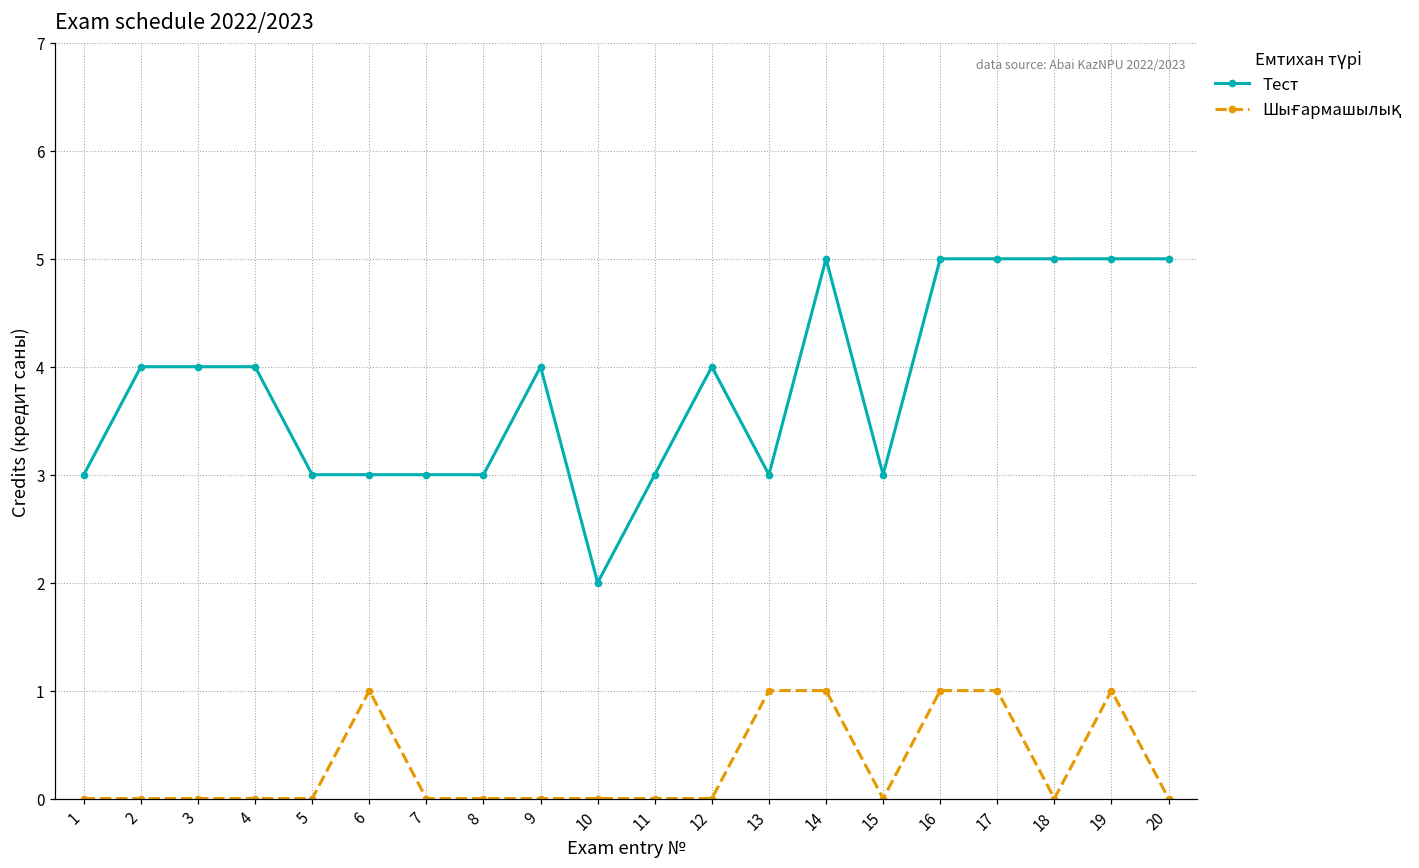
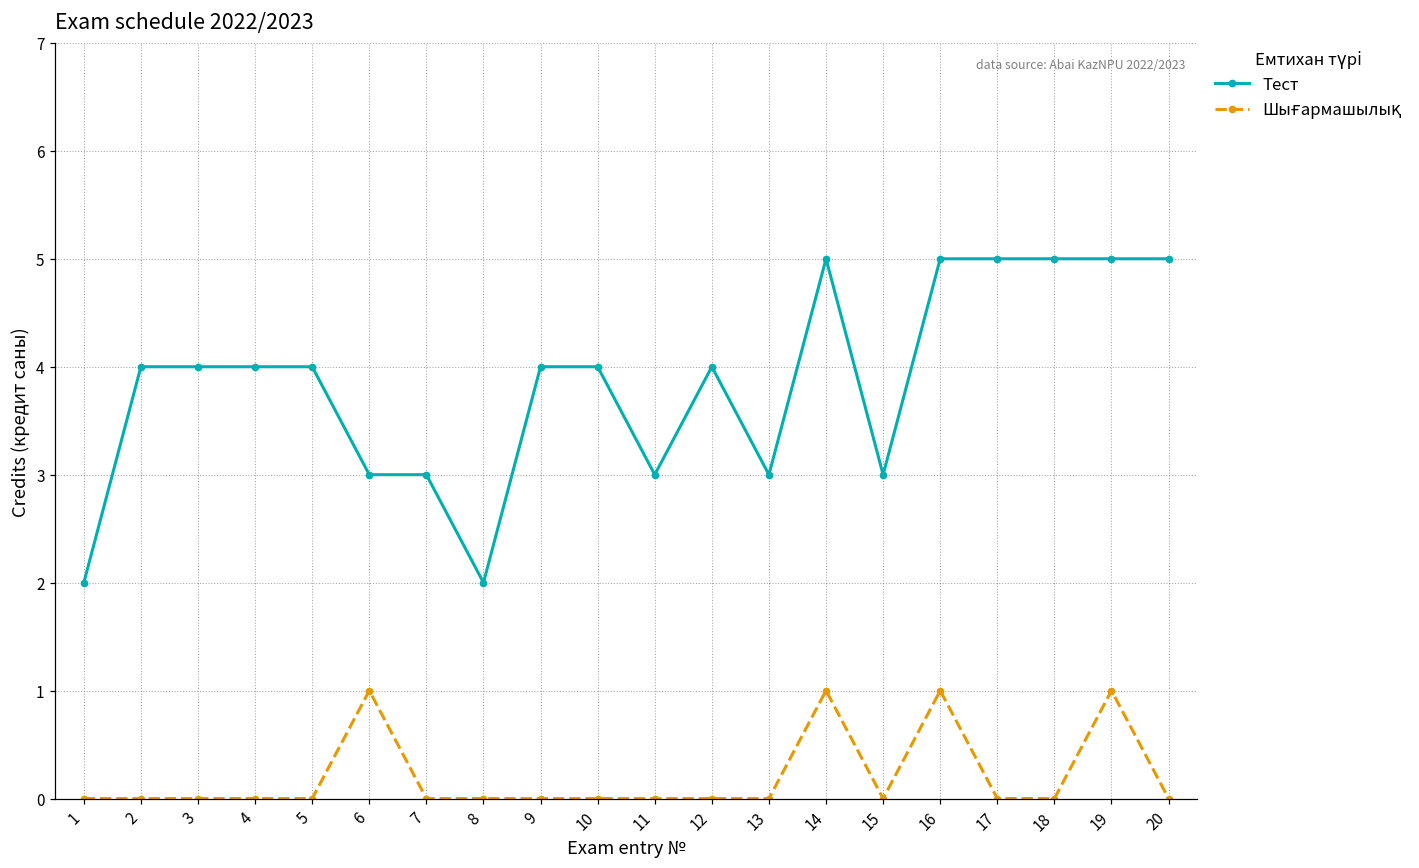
  {
    "Тест": {
-     "1": 3,
+     "1": 2,
      "2": 4,
      "3": 4,
      "4": 4,
-     "5": 3,
+     "5": 4,
      "6": 3,
      "7": 3,
-     "8": 3,
+     "8": 2,
      "9": 4,
-     "10": 2,
+     "10": 4,
      "11": 3,
      "12": 4,
      "13": 3,
      "14": 5,
      "15": 3,
      "16": 5,
      "17": 5,
      "18": 5,
      "19": 5,
      "20": 5
    },
    "Шығармашылық": {
      "1": 0,
      "2": 0,
      "3": 0,
      "4": 0,
      "5": 0,
      "6": 1,
      "7": 0,
      "8": 0,
      "9": 0,
      "10": 0,
      "11": 0,
      "12": 0,
-     "13": 1,
+     "13": 0,
      "14": 1,
      "15": 0,
      "16": 1,
-     "17": 1,
+     "17": 0,
      "18": 0,
      "19": 1,
      "20": 0
    }
  }
